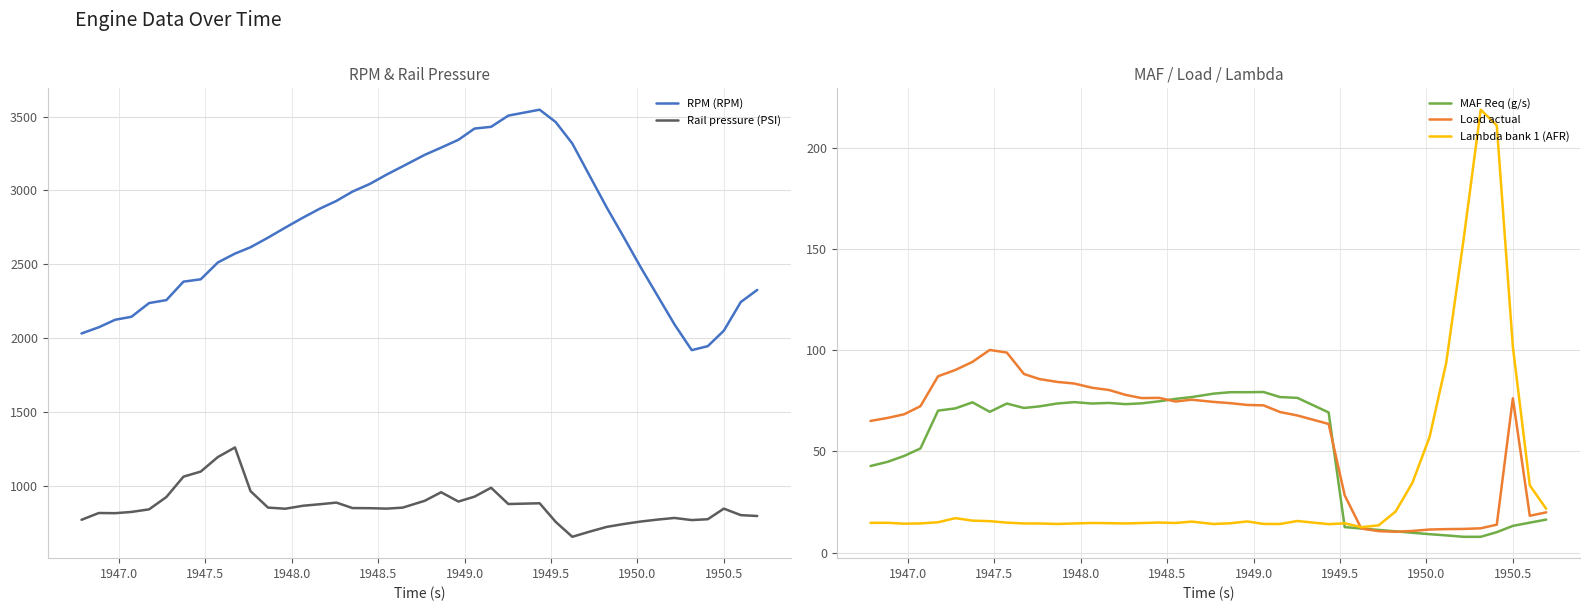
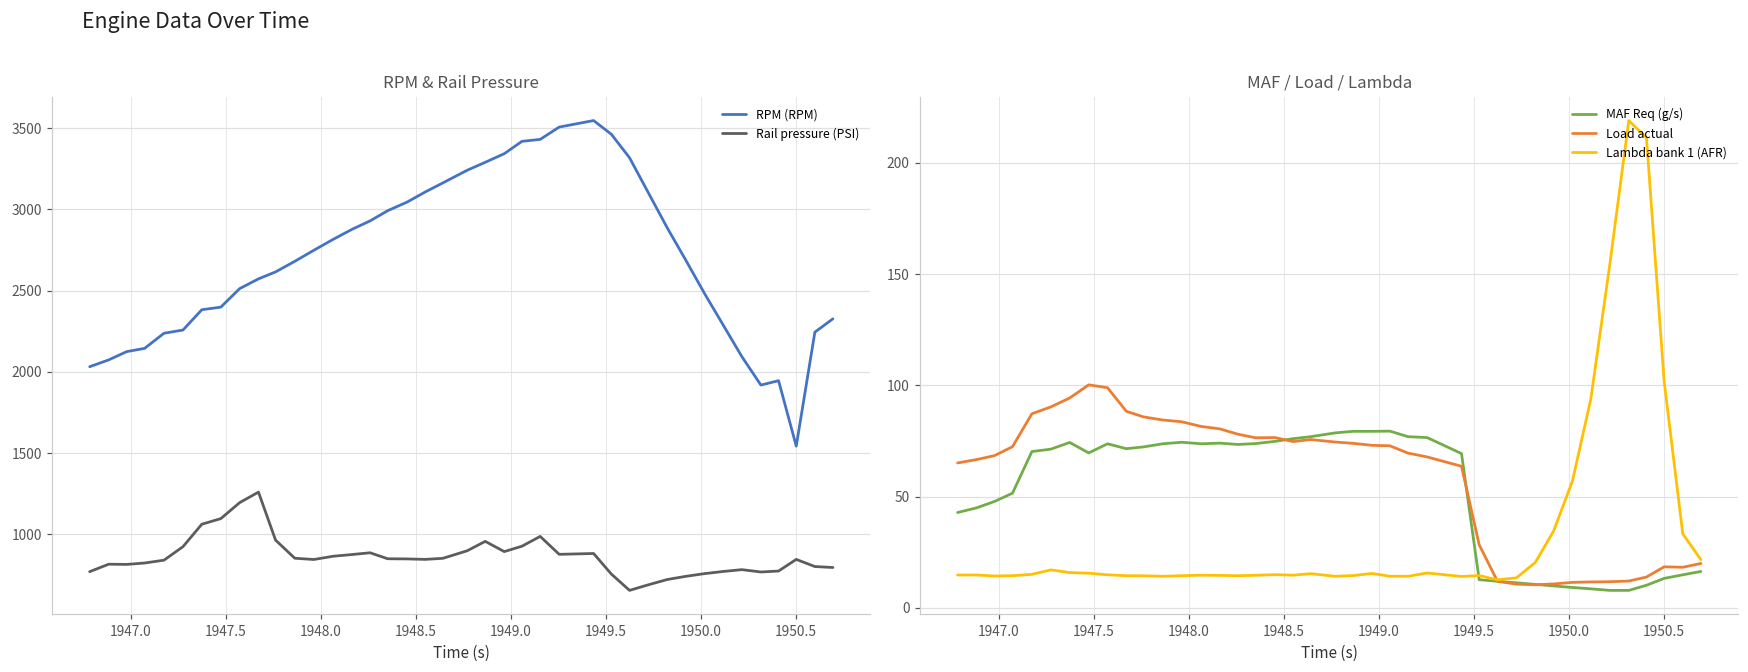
  {
    "RPM & Rail Pressure": {
      "RPM (RPM)": {
-       "1950.5": 2050
+       "1950.5": 1540
      },
      "Rail pressure (PSI)": {
        "1950.5": 840
      }
    },
    "MAF / Load / Lambda": {
      "MAF Req (g/s)": {
        "1950.5": 13
      },
      "Load actual": {
-       "1950.5": 76
+       "1950.5": 18
      },
      "Lambda bank 1 (AFR)": {
        "1950.5": 102
      }
    }
  }
